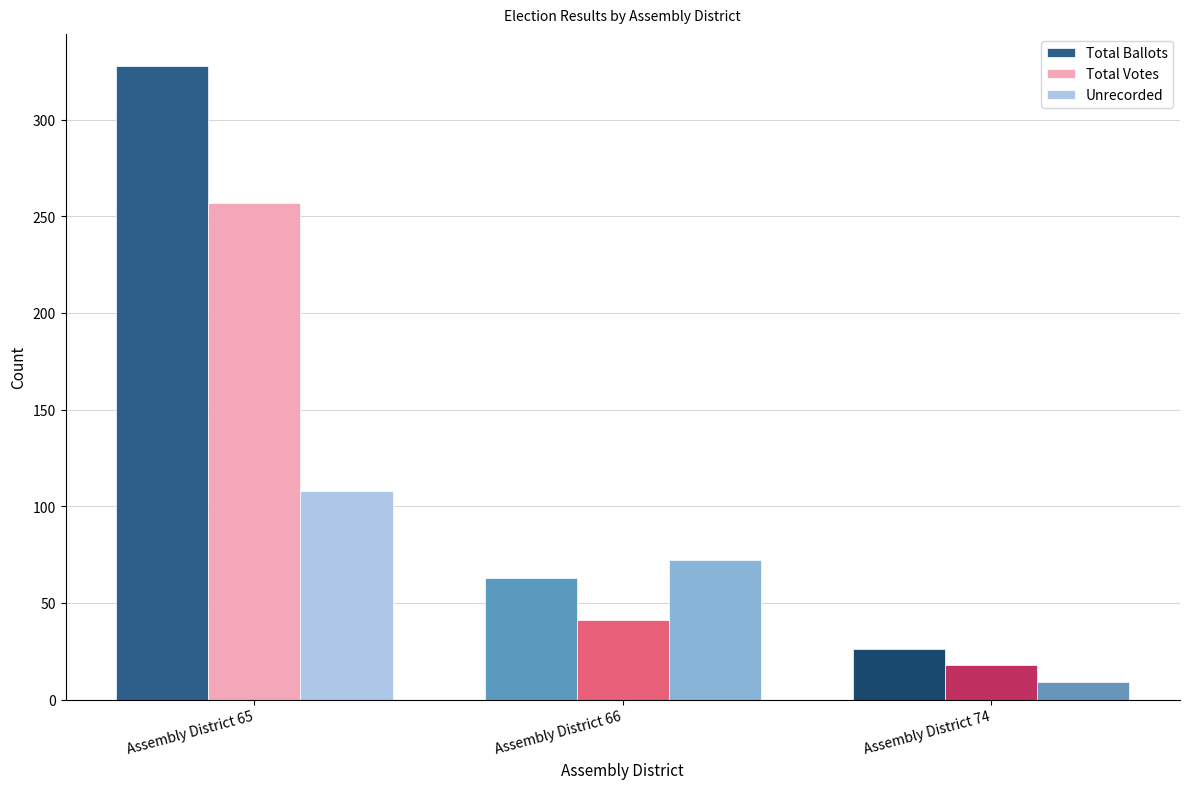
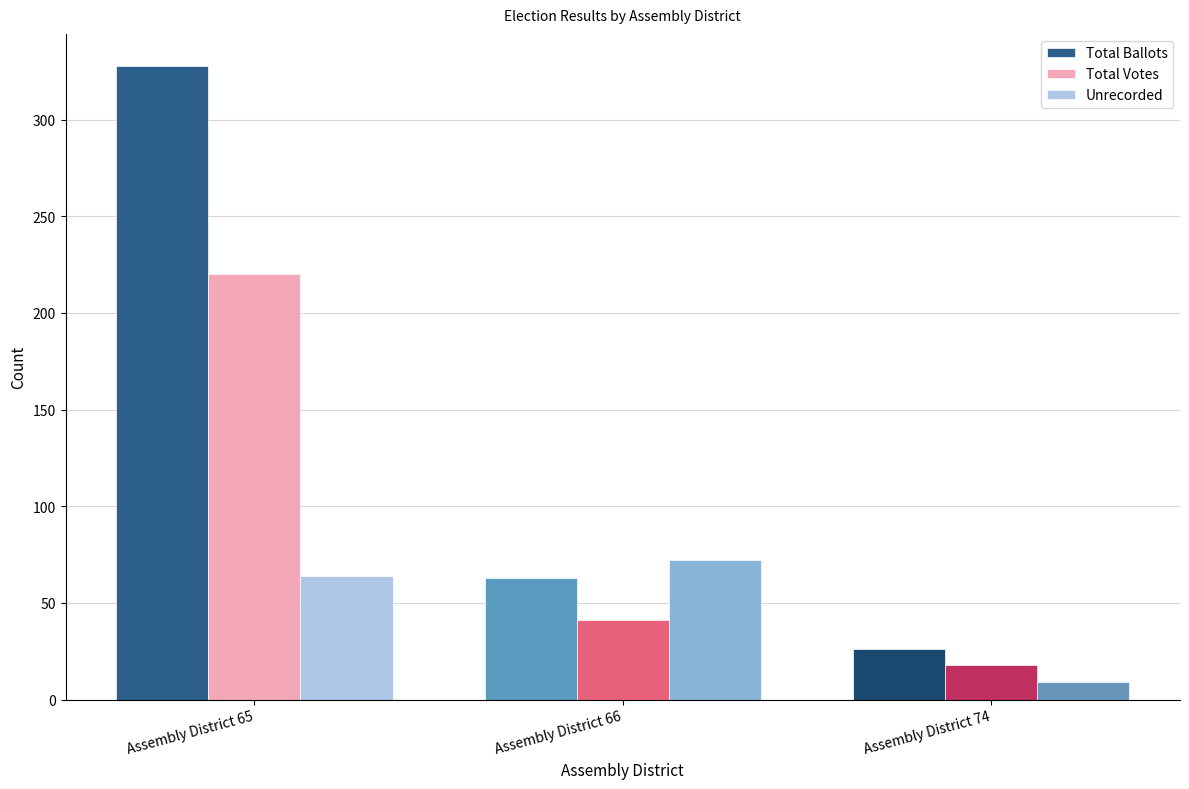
  {
    "Total Ballots": {
      "Assembly District 65": 328,
      "Assembly District 66": 63,
      "Assembly District 74": 26
    },
    "Total Votes": {
-     "Assembly District 65": 257,
+     "Assembly District 65": 220,
      "Assembly District 66": 41,
      "Assembly District 74": 18
    },
    "Unrecorded": {
-     "Assembly District 65": 108,
+     "Assembly District 65": 64,
      "Assembly District 66": 72,
      "Assembly District 74": 9
    }
  }
